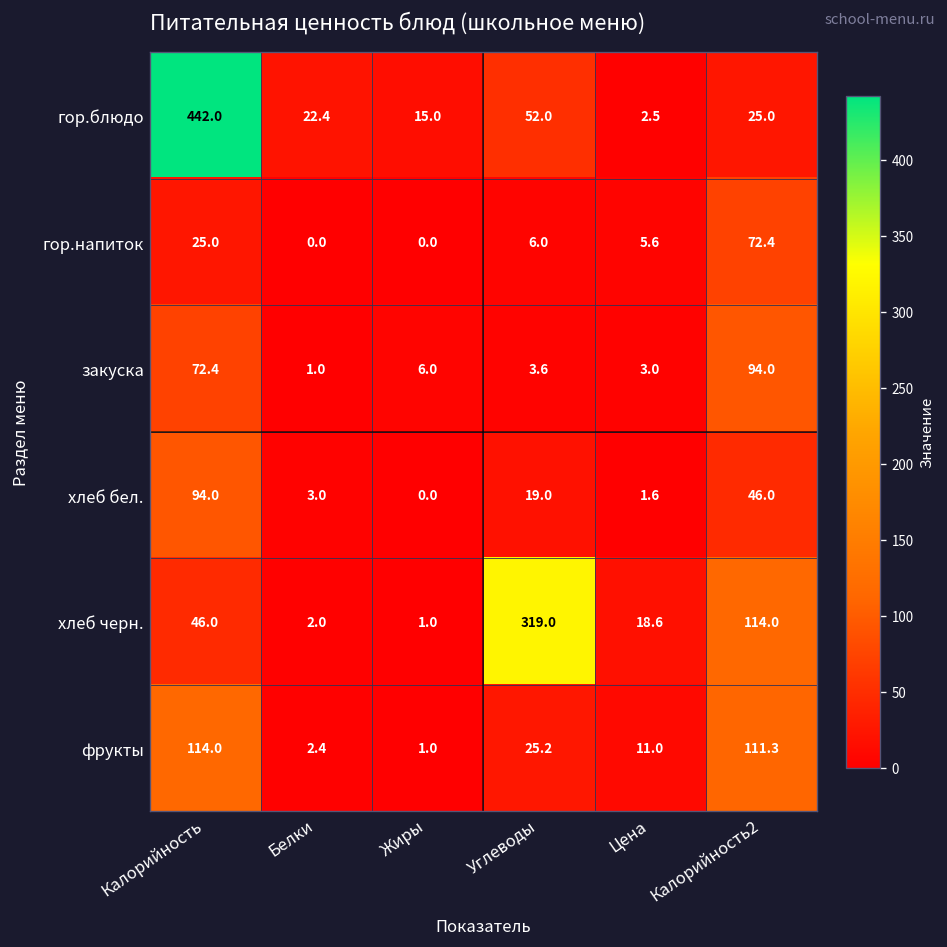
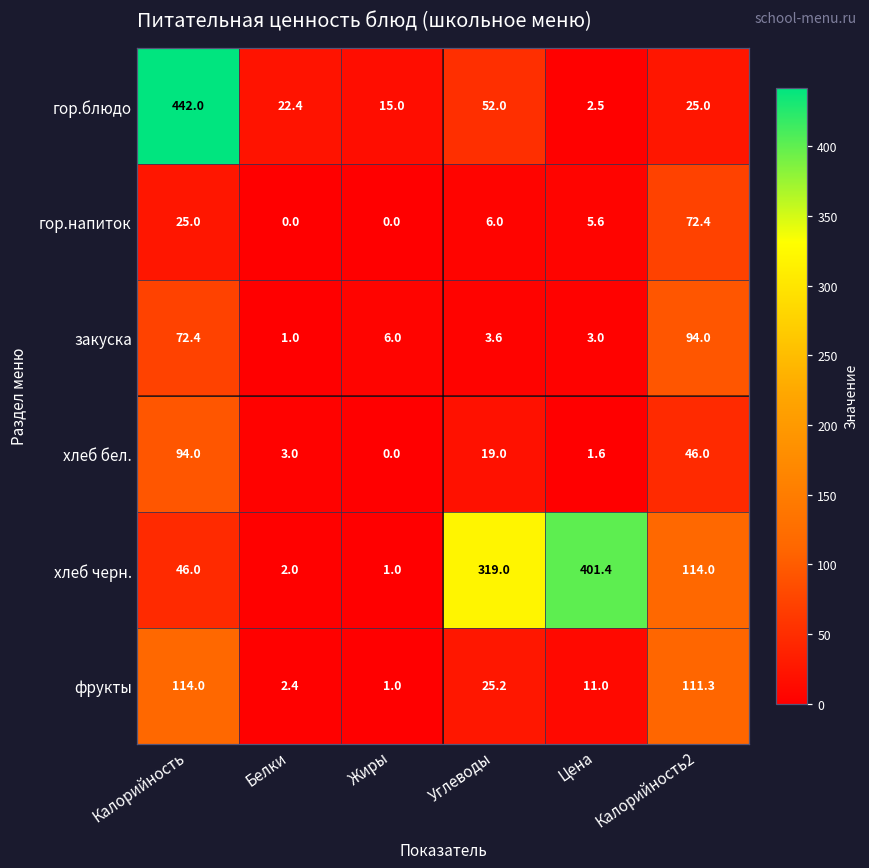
  {
    "гор.блюдо": {
      "Калорийность": 442.0,
      "Белки": 22.4,
      "Жиры": 15.0,
      "Углеводы": 52.0,
      "Цена": 2.5,
      "Калорийность2": 25.0
    },
    "гор.напиток": {
      "Калорийность": 25.0,
      "Белки": 0.0,
      "Жиры": 0.0,
      "Углеводы": 6.0,
      "Цена": 5.6,
      "Калорийность2": 72.4
    },
    "закуска": {
      "Калорийность": 72.4,
      "Белки": 1.0,
      "Жиры": 6.0,
      "Углеводы": 3.6,
      "Цена": 3.0,
      "Калорийность2": 94.0
    },
    "хлеб бел.": {
      "Калорийность": 94.0,
      "Белки": 3.0,
      "Жиры": 0.0,
      "Углеводы": 19.0,
      "Цена": 1.6,
      "Калорийность2": 46.0
    },
    "хлеб черн.": {
      "Калорийность": 46.0,
      "Белки": 2.0,
      "Жиры": 1.0,
      "Углеводы": 319.0,
-     "Цена": 18.6,
+     "Цена": 401.4,
      "Калорийность2": 114.0
    },
    "фрукты": {
      "Калорийность": 114.0,
      "Белки": 2.4,
      "Жиры": 1.0,
      "Углеводы": 25.2,
      "Цена": 11.0,
      "Калорийность2": 111.3
    }
  }
